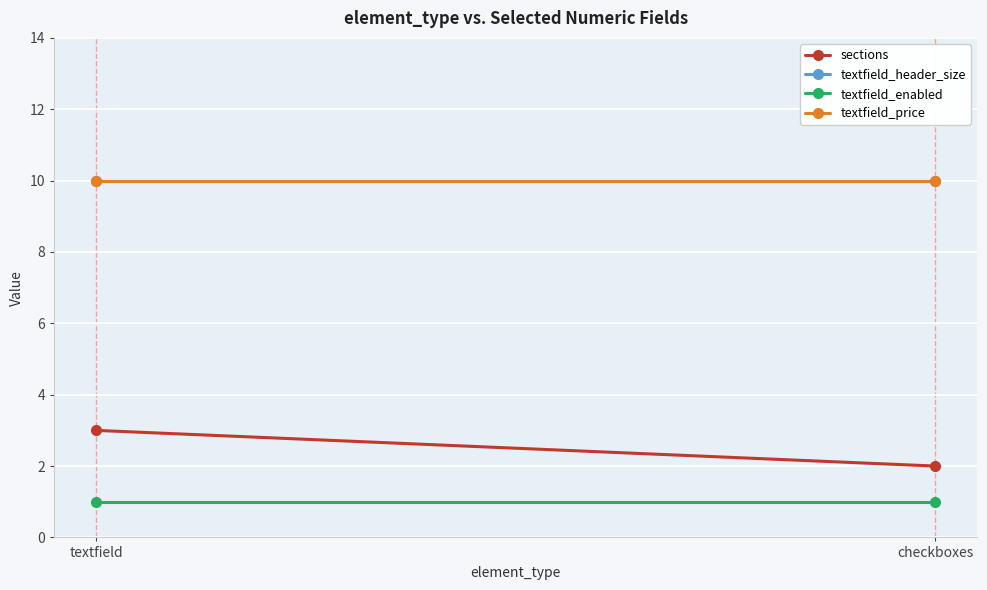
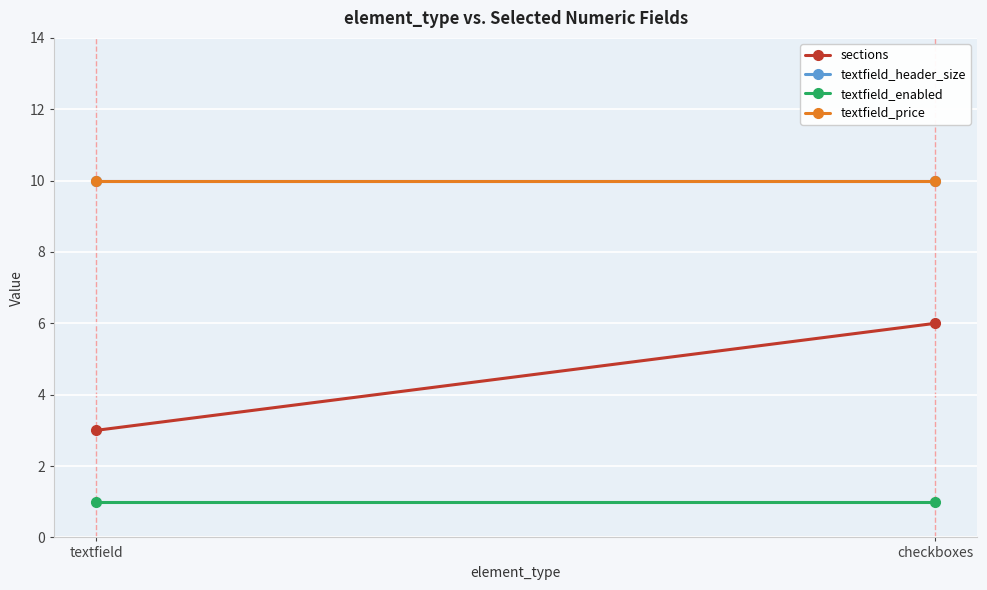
  {
    "sections": {
      "textfield": 3,
-     "checkboxes": 2
+     "checkboxes": 6
    },
    "textfield_price": {
      "textfield": 10,
      "checkboxes": 10
    },
    "textfield_enabled": {
      "textfield": 1,
      "checkboxes": 1
    }
  }
